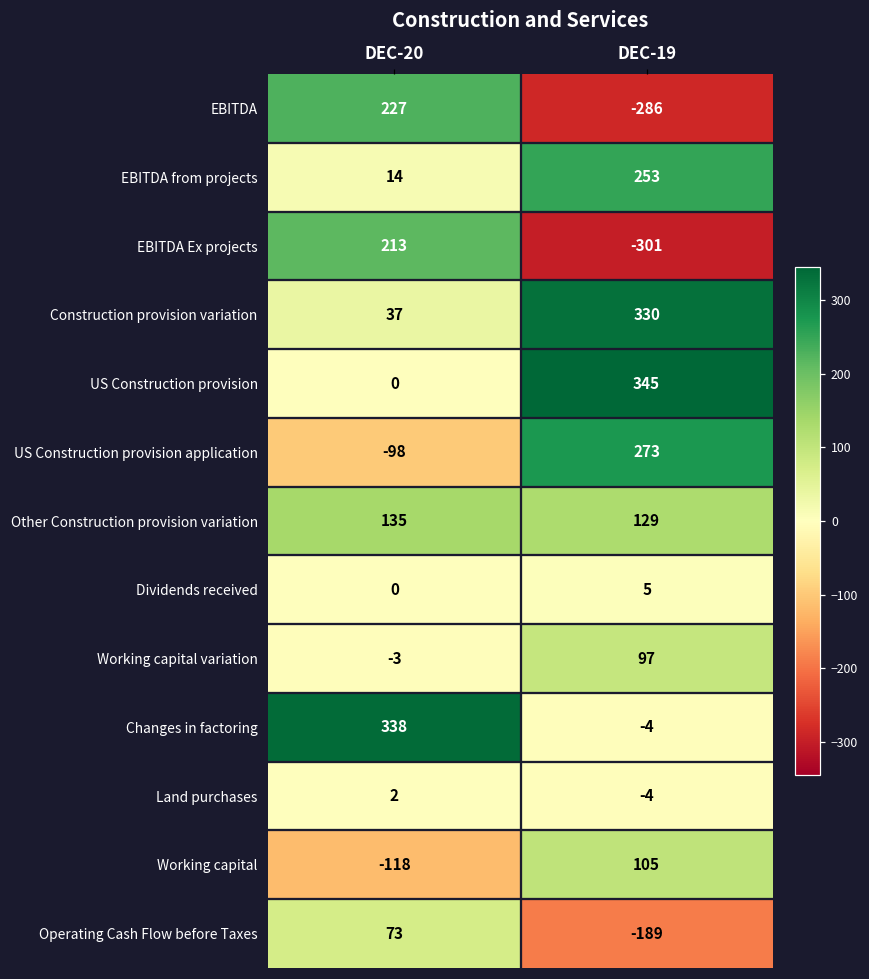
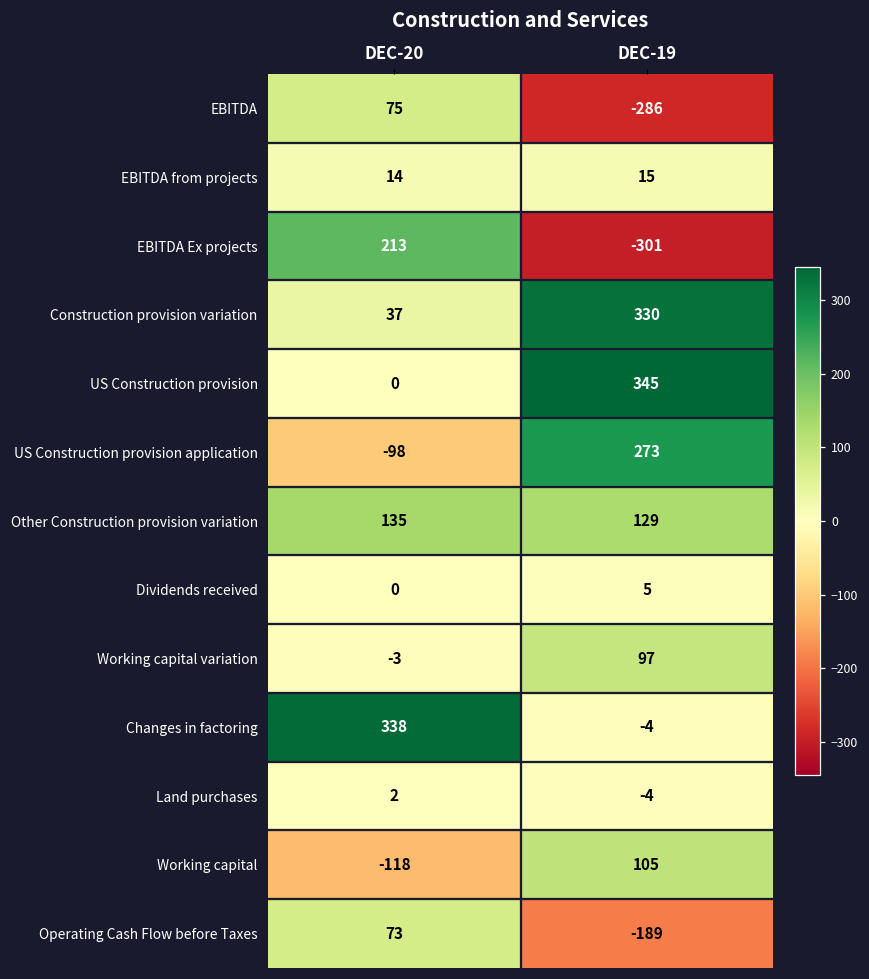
  {
    "EBITDA": {
-     "DEC-20": 227,
+     "DEC-20": 75,
      "DEC-19": -286
    },
    "EBITDA from projects": {
      "DEC-20": 14,
-     "DEC-19": 253
+     "DEC-19": 15
    },
    "EBITDA Ex projects": {
      "DEC-20": 213,
      "DEC-19": -301
    },
    "Construction provision variation": {
      "DEC-20": 37,
      "DEC-19": 330
    },
    "US Construction provision": {
      "DEC-20": 0,
      "DEC-19": 345
    },
    "US Construction provision application": {
      "DEC-20": -98,
      "DEC-19": 273
    },
    "Other Construction provision variation": {
      "DEC-20": 135,
      "DEC-19": 129
    },
    "Dividends received": {
      "DEC-20": 0,
      "DEC-19": 5
    },
    "Working capital variation": {
      "DEC-20": -3,
      "DEC-19": 97
    },
    "Changes in factoring": {
      "DEC-20": 338,
      "DEC-19": -4
    },
    "Land purchases": {
      "DEC-20": 2,
      "DEC-19": -4
    },
    "Working capital": {
      "DEC-20": -118,
      "DEC-19": 105
    },
    "Operating Cash Flow before Taxes": {
      "DEC-20": 73,
      "DEC-19": -189
    }
  }
